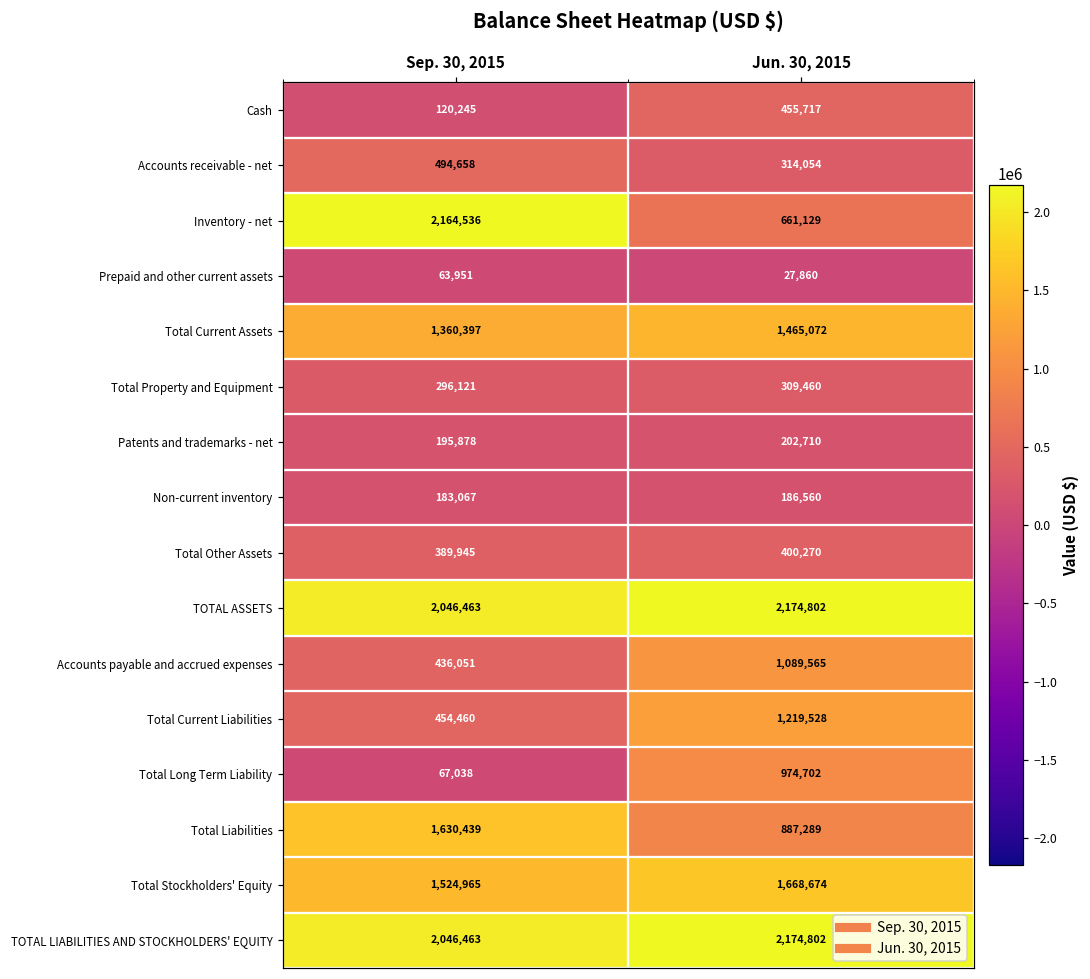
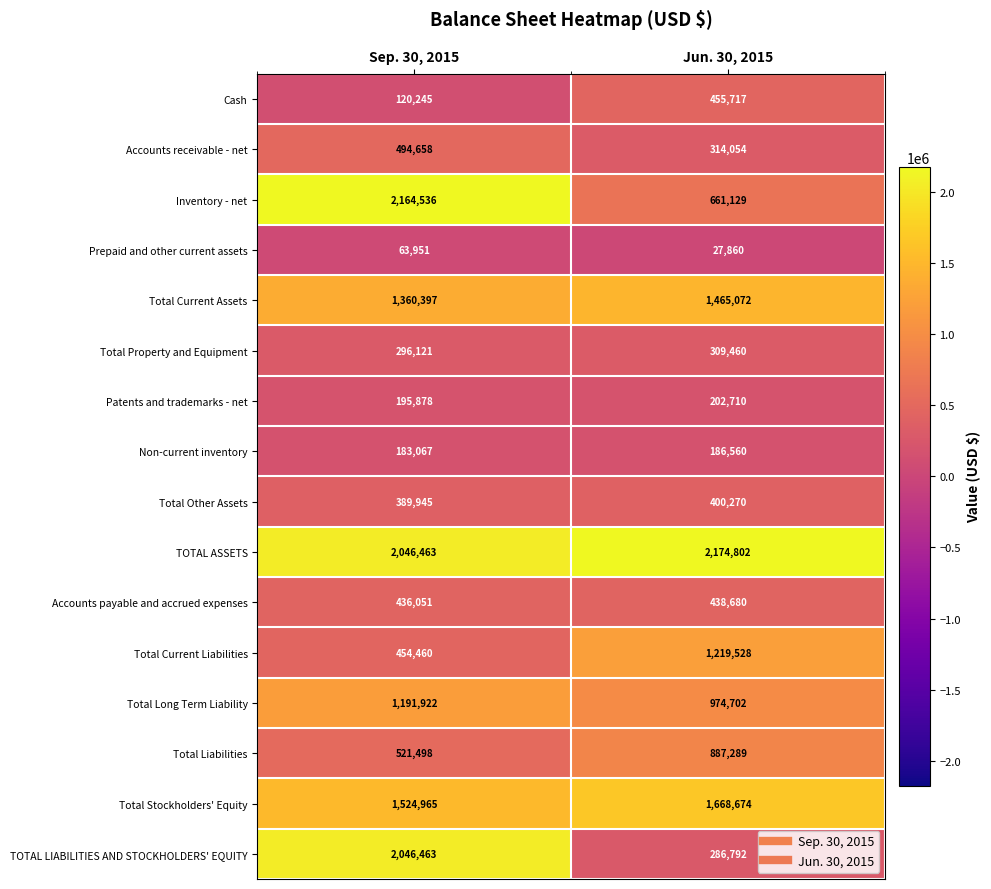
  {
    "Cash": {
      "Sep. 30, 2015": "120,245",
      "Jun. 30, 2015": "455,717"
    },
    "Accounts receivable - net": {
      "Sep. 30, 2015": "494,658",
      "Jun. 30, 2015": "314,054"
    },
    "Inventory - net": {
      "Sep. 30, 2015": "2,164,536",
      "Jun. 30, 2015": "661,129"
    },
    "Prepaid and other current assets": {
      "Sep. 30, 2015": "63,951",
      "Jun. 30, 2015": "27,860"
    },
    "Total Current Assets": {
      "Sep. 30, 2015": "1,360,397",
      "Jun. 30, 2015": "1,465,072"
    },
    "Total Property and Equipment": {
      "Sep. 30, 2015": "296,121",
      "Jun. 30, 2015": "309,460"
    },
    "Patents and trademarks - net": {
      "Sep. 30, 2015": "195,878",
      "Jun. 30, 2015": "202,710"
    },
    "Non-current inventory": {
      "Sep. 30, 2015": "183,067",
      "Jun. 30, 2015": "186,560"
    },
    "Total Other Assets": {
      "Sep. 30, 2015": "389,945",
      "Jun. 30, 2015": "400,270"
    },
    "TOTAL ASSETS": {
      "Sep. 30, 2015": "2,046,463",
      "Jun. 30, 2015": "2,174,802"
    },
    "Accounts payable and accrued expenses": {
      "Sep. 30, 2015": "436,051",
-     "Jun. 30, 2015": "1,089,565"
+     "Jun. 30, 2015": "438,680"
    },
    "Total Current Liabilities": {
      "Sep. 30, 2015": "454,460",
      "Jun. 30, 2015": "1,219,528"
    },
    "Total Long Term Liability": {
-     "Sep. 30, 2015": "67,038",
+     "Sep. 30, 2015": "1,191,922",
      "Jun. 30, 2015": "974,702"
    },
    "Total Liabilities": {
-     "Sep. 30, 2015": "1,630,439",
+     "Sep. 30, 2015": "521,498",
      "Jun. 30, 2015": "887,289"
    },
    "Total Stockholders' Equity": {
      "Sep. 30, 2015": "1,524,965",
      "Jun. 30, 2015": "1,668,674"
    },
    "TOTAL LIABILITIES AND STOCKHOLDERS' EQUITY": {
      "Sep. 30, 2015": "2,046,463",
-     "Jun. 30, 2015": "2,174,802"
+     "Jun. 30, 2015": "286,792"
    }
  }
